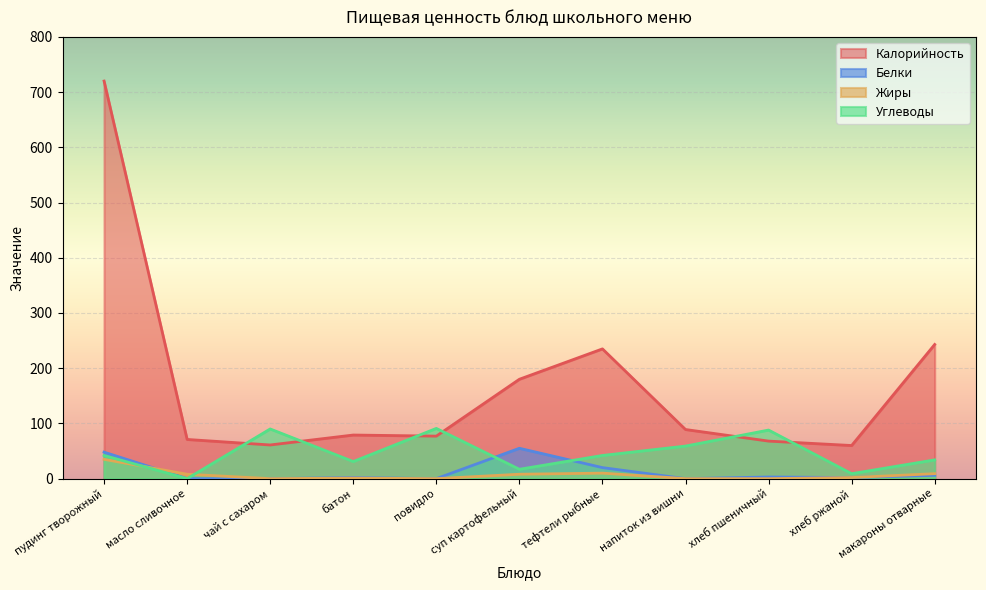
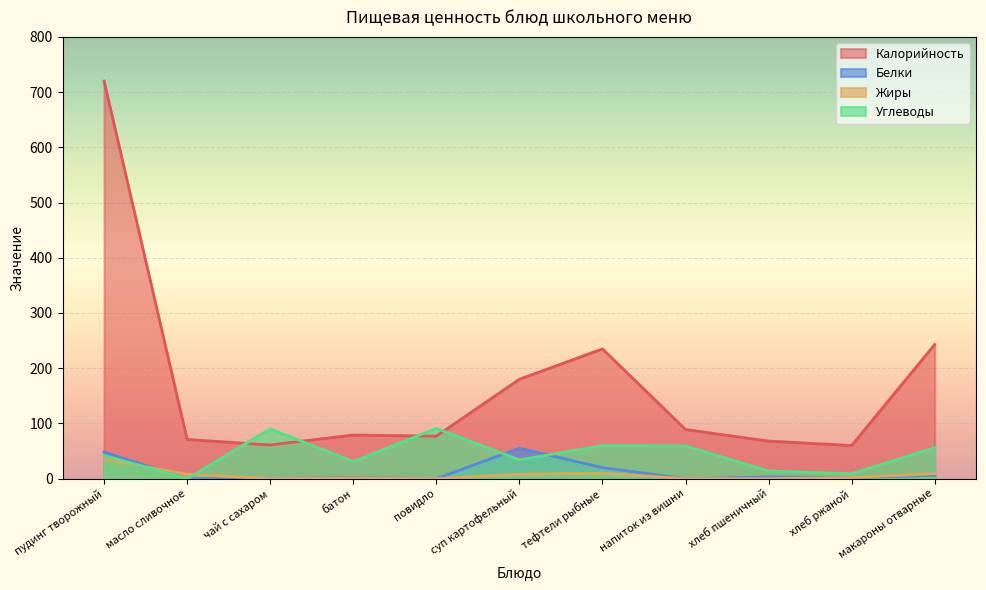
  {
    "Белки": {
      "пудинг творожный": 50,
      "суп картофельный": 60,
      "тефтели рыбные": 20
    },
    "Углеводы": {
      "пудинг творожный": 40,
      "чай с сахаром": 90,
      "батон": 30,
      "повидло": 90,
-     "суп картофельный": 20,
-     "тефтели рыбные": 40,
+     "суп картофельный": 30,
+     "тефтели рыбные": 60,
      "напиток из вишни": 60,
-     "хлеб пшеничный": 90,
+     "хлеб пшеничный": 10,
      "хлеб ржаной": 10,
-     "макароны отварные": 30
+     "макароны отварные": 60
    }
  }
